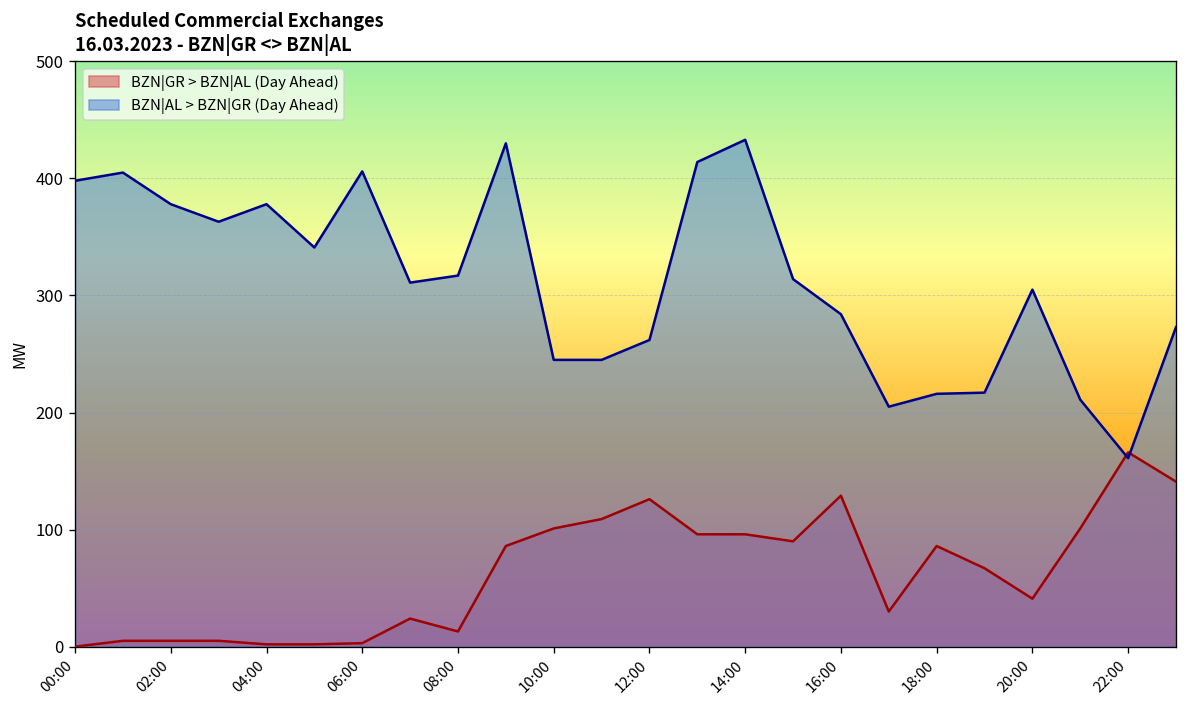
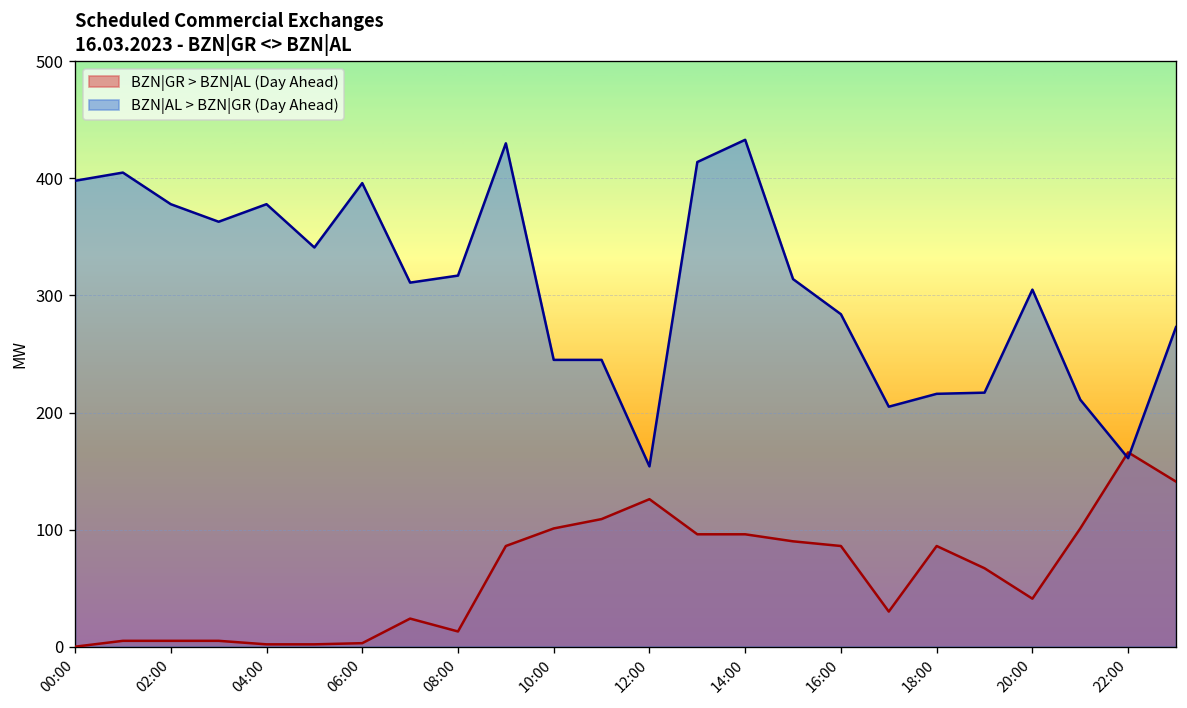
  {
    "BZN|GR > BZN|AL (Day Ahead)": {
      "00:00": 0,
      "02:00": 10,
      "04:00": 0,
      "06:00": 0,
      "08:00": 10,
      "10:00": 100,
      "12:00": 130,
      "14:00": 100,
-     "16:00": 130,
+     "16:00": 90,
      "18:00": 90,
      "20:00": 40,
      "22:00": 170
    },
    "BZN|AL > BZN|GR (Day Ahead)": {
      "00:00": 400,
      "02:00": 380,
      "04:00": 380,
-     "06:00": 410,
+     "06:00": 400,
      "08:00": 320,
      "10:00": 250,
-     "12:00": 260,
+     "12:00": 150,
      "14:00": 430,
      "16:00": 280,
      "18:00": 220,
      "20:00": 310,
      "22:00": 160
    }
  }
